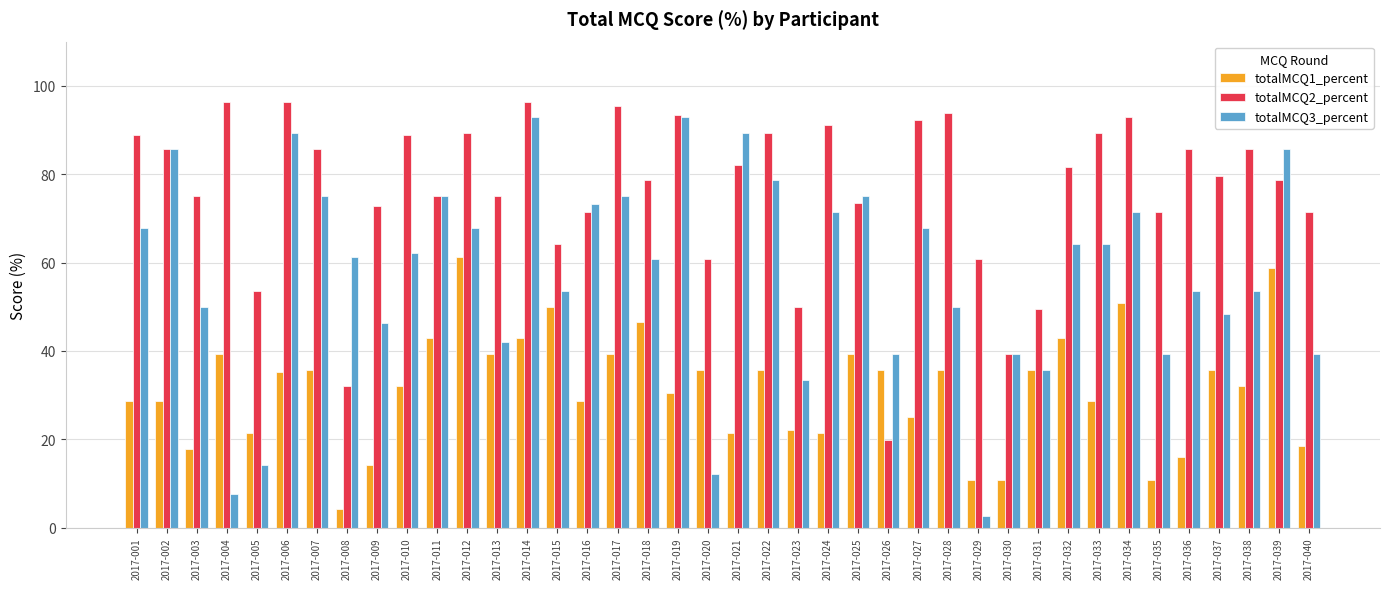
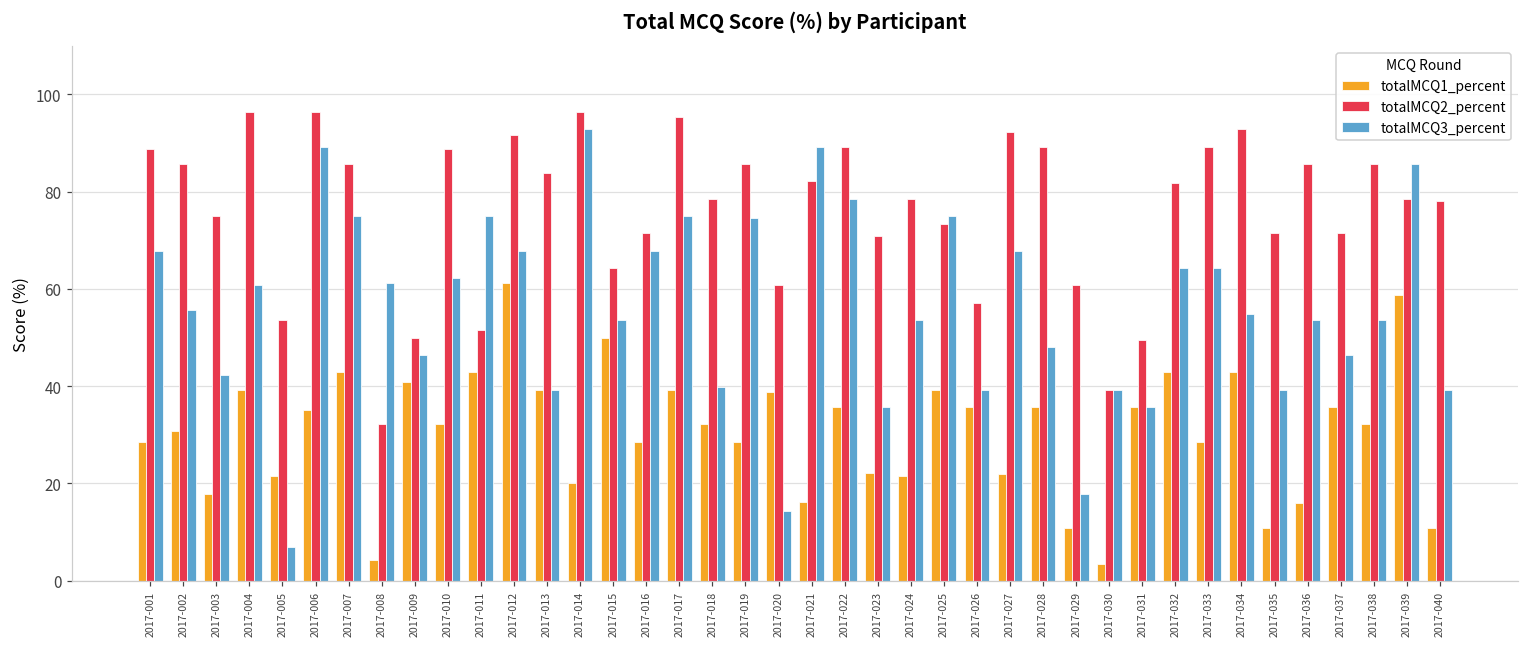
  {
    "totalMCQ1_percent": {
      "2017-001": 29,
-     "2017-002": 29,
+     "2017-002": 31,
      "2017-003": 18,
      "2017-004": 39,
      "2017-005": 21,
      "2017-006": 35,
-     "2017-007": 36,
+     "2017-007": 43,
      "2017-008": 4,
-     "2017-009": 14,
+     "2017-009": 41,
      "2017-010": 32,
      "2017-011": 43,
      "2017-012": 61,
      "2017-013": 39,
-     "2017-014": 43,
+     "2017-014": 20,
      "2017-015": 50,
      "2017-016": 29,
      "2017-017": 39,
-     "2017-018": 46,
-     "2017-019": 30,
-     "2017-020": 36,
-     "2017-021": 21,
+     "2017-018": 32,
+     "2017-019": 29,
+     "2017-020": 39,
+     "2017-021": 16,
      "2017-022": 36,
      "2017-023": 22,
      "2017-024": 21,
      "2017-025": 39,
      "2017-026": 36,
-     "2017-027": 25,
+     "2017-027": 22,
      "2017-028": 36,
      "2017-029": 11,
-     "2017-030": 11,
+     "2017-030": 3,
      "2017-031": 36,
      "2017-032": 43,
      "2017-033": 29,
-     "2017-034": 51,
+     "2017-034": 43,
      "2017-035": 11,
      "2017-036": 16,
      "2017-037": 36,
      "2017-038": 32,
      "2017-039": 59,
-     "2017-040": 19
+     "2017-040": 11
    },
    "totalMCQ2_percent": {
      "2017-001": 89,
      "2017-002": 86,
      "2017-003": 75,
      "2017-004": 96,
      "2017-005": 54,
      "2017-006": 96,
      "2017-007": 86,
      "2017-008": 32,
-     "2017-009": 73,
+     "2017-009": 50,
      "2017-010": 89,
-     "2017-011": 75,
-     "2017-012": 89,
-     "2017-013": 75,
+     "2017-011": 52,
+     "2017-012": 92,
+     "2017-013": 84,
      "2017-014": 96,
      "2017-015": 64,
      "2017-016": 71,
      "2017-017": 95,
      "2017-018": 79,
-     "2017-019": 93,
+     "2017-019": 86,
      "2017-020": 61,
      "2017-021": 82,
      "2017-022": 89,
-     "2017-023": 50,
-     "2017-024": 91,
+     "2017-023": 71,
+     "2017-024": 79,
      "2017-025": 73,
-     "2017-026": 20,
+     "2017-026": 57,
      "2017-027": 92,
-     "2017-028": 94,
+     "2017-028": 89,
      "2017-029": 61,
      "2017-030": 39,
      "2017-031": 49,
      "2017-032": 82,
      "2017-033": 89,
      "2017-034": 93,
      "2017-035": 71,
      "2017-036": 86,
-     "2017-037": 80,
+     "2017-037": 71,
      "2017-038": 86,
      "2017-039": 79,
-     "2017-040": 71
+     "2017-040": 78
    },
    "totalMCQ3_percent": {
      "2017-001": 68,
-     "2017-002": 86,
-     "2017-003": 50,
-     "2017-004": 8,
-     "2017-005": 14,
+     "2017-002": 56,
+     "2017-003": 42,
+     "2017-004": 61,
+     "2017-005": 7,
      "2017-006": 89,
      "2017-007": 75,
      "2017-008": 61,
      "2017-009": 46,
      "2017-010": 62,
      "2017-011": 75,
      "2017-012": 68,
-     "2017-013": 42,
+     "2017-013": 39,
      "2017-014": 93,
      "2017-015": 54,
-     "2017-016": 73,
+     "2017-016": 68,
      "2017-017": 75,
-     "2017-018": 61,
-     "2017-019": 93,
-     "2017-020": 12,
+     "2017-018": 40,
+     "2017-019": 75,
+     "2017-020": 14,
      "2017-021": 89,
      "2017-022": 79,
-     "2017-023": 33,
-     "2017-024": 71,
+     "2017-023": 36,
+     "2017-024": 54,
      "2017-025": 75,
      "2017-026": 39,
      "2017-027": 68,
-     "2017-028": 50,
-     "2017-029": 3,
+     "2017-028": 48,
+     "2017-029": 18,
      "2017-030": 39,
      "2017-031": 36,
      "2017-032": 64,
      "2017-033": 64,
-     "2017-034": 71,
+     "2017-034": 55,
      "2017-035": 39,
      "2017-036": 54,
-     "2017-037": 48,
+     "2017-037": 46,
      "2017-038": 54,
      "2017-039": 86,
      "2017-040": 39
    }
  }
